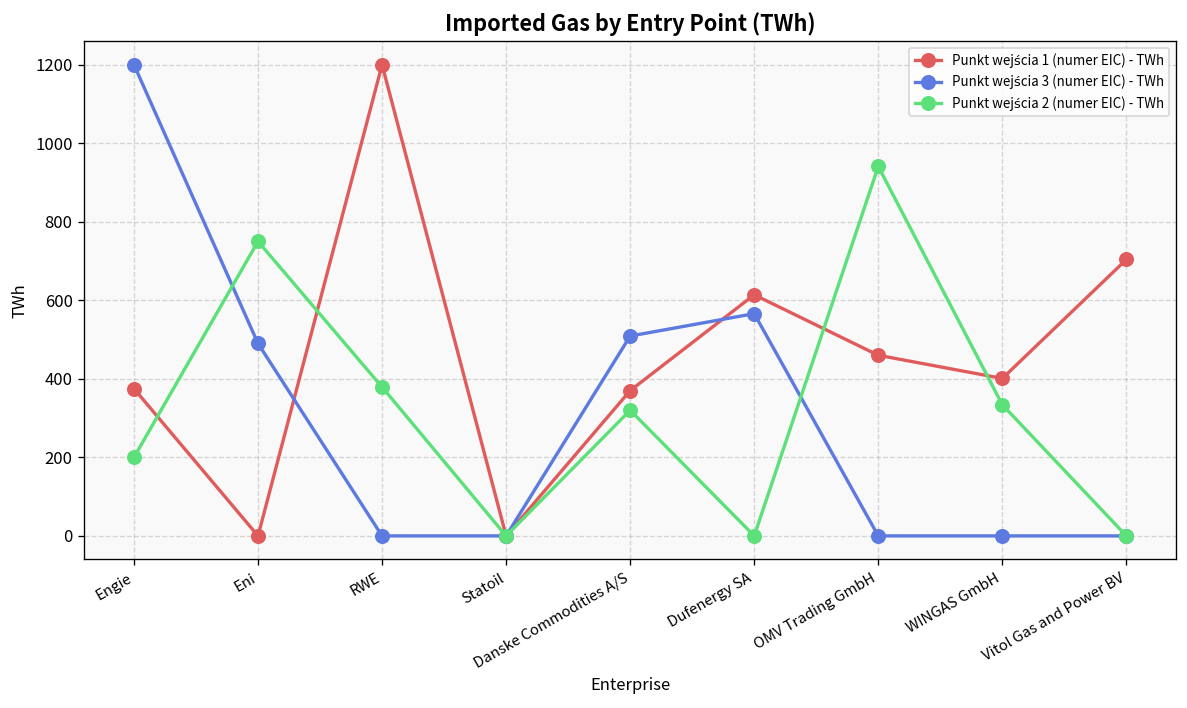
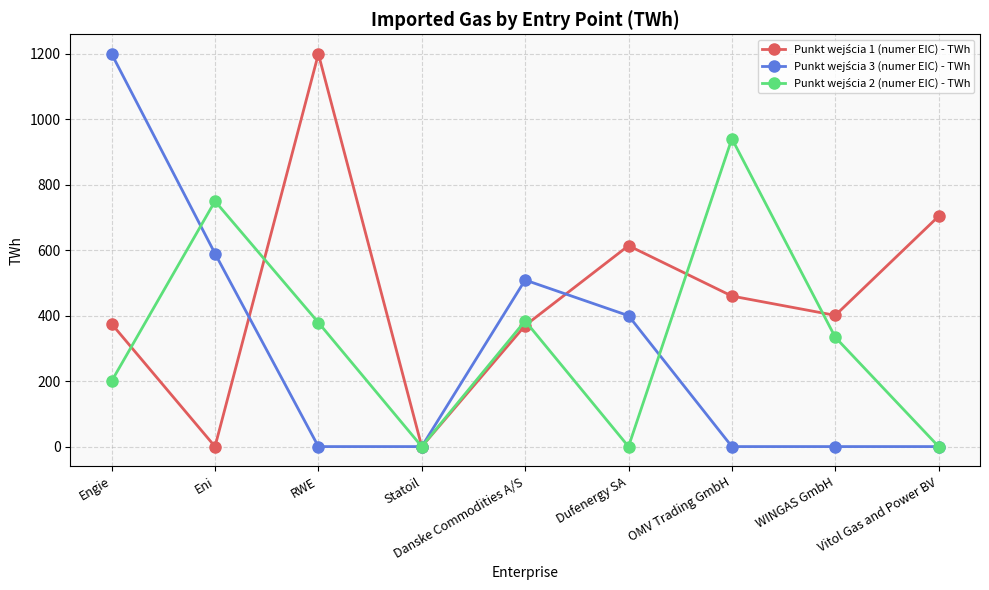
  {
    "Punkt wejścia 1 (numer EIC) - TWh": {
      "Engie": 380,
      "Eni": 0,
      "RWE": 1200,
      "Danske Commodities A/S": 370,
      "Dufenergy SA": 610,
      "OMV Trading GmbH": 460,
      "WINGAS GmbH": 400,
      "Vitol Gas and Power BV": 700
    },
    "Punkt wejścia 3 (numer EIC) - TWh": {
      "Engie": 1200,
-     "Eni": 490,
+     "Eni": 590,
      "RWE": 0,
      "Danske Commodities A/S": 510,
-     "Dufenergy SA": 570,
+     "Dufenergy SA": 400,
      "OMV Trading GmbH": 0,
      "WINGAS GmbH": 0
    },
    "Punkt wejścia 2 (numer EIC) - TWh": {
      "Engie": 200,
      "Eni": 750,
      "RWE": 380,
-     "Danske Commodities A/S": 320,
+     "Danske Commodities A/S": 380,
      "Dufenergy SA": 0,
      "OMV Trading GmbH": 940,
      "WINGAS GmbH": 330
    }
  }
